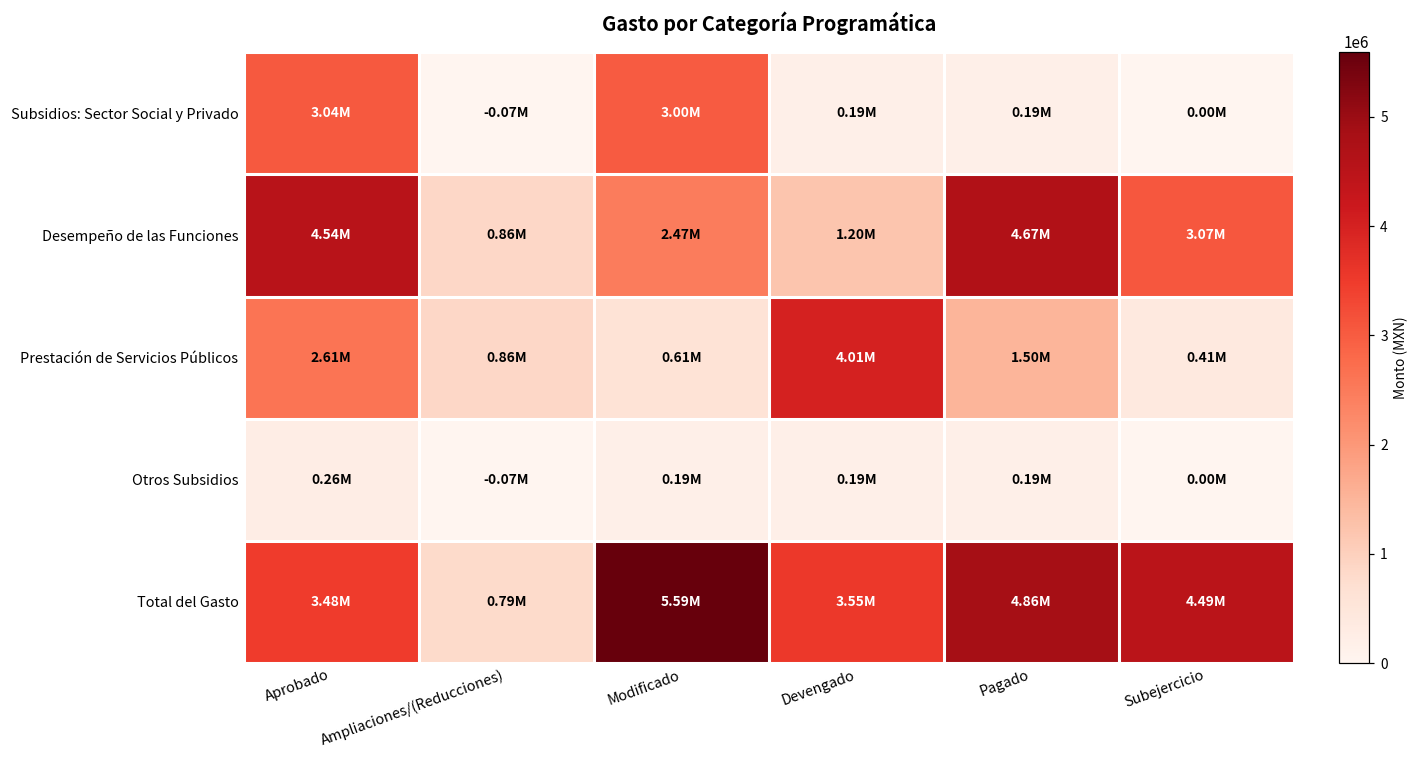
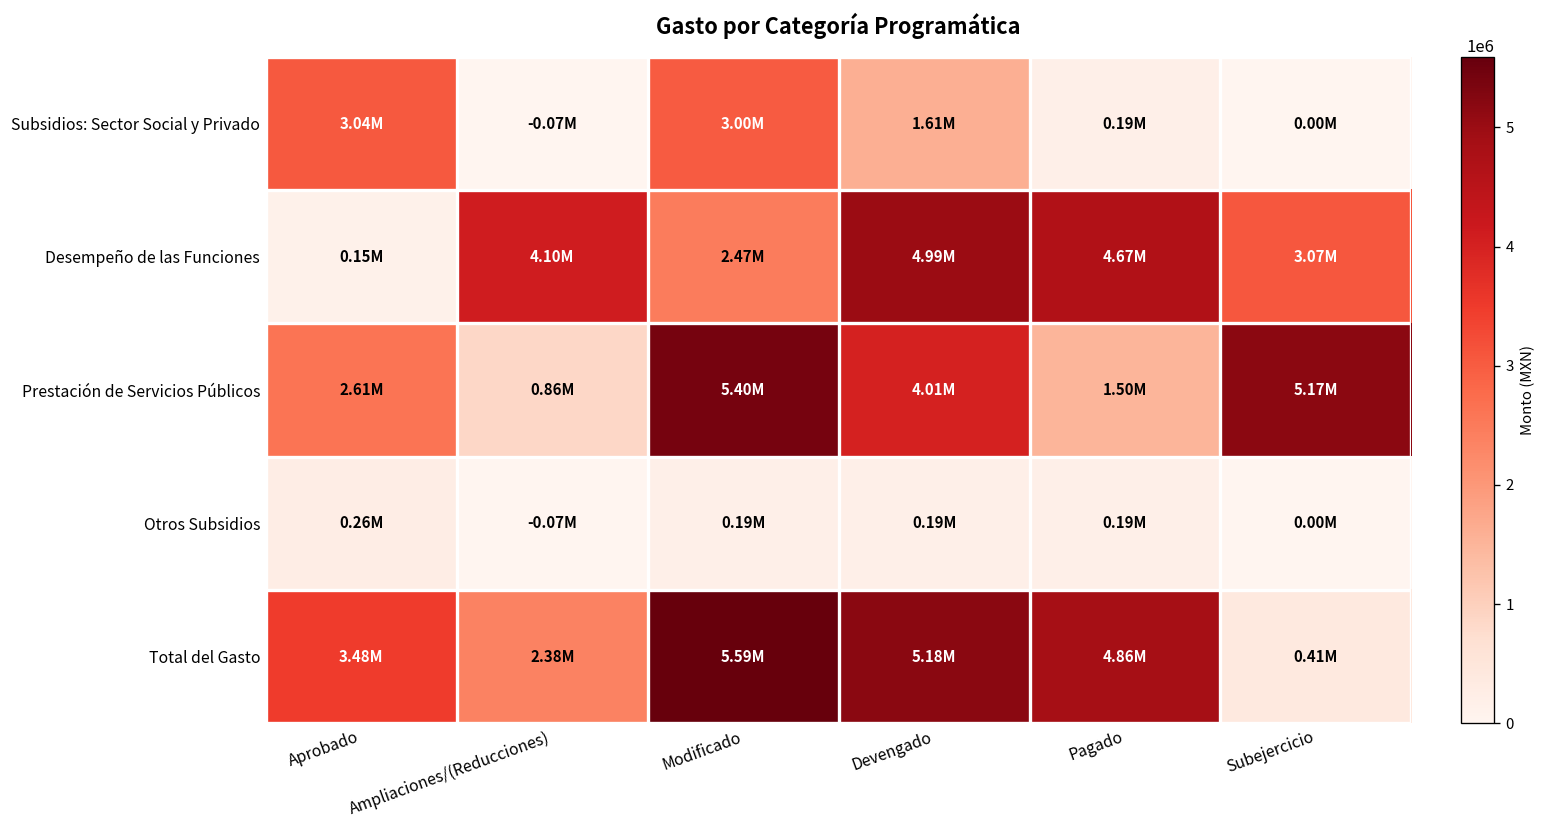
  {
    "Subsidios: Sector Social y Privado": {
      "Aprobado": "3.04M",
      "Ampliaciones/(Reducciones)": "-0.07M",
      "Modificado": "3.00M",
-     "Devengado": "0.19M",
+     "Devengado": "1.61M",
      "Pagado": "0.19M",
      "Subejercicio": "0.00M"
    },
    "Desempeño de las Funciones": {
-     "Aprobado": "4.54M",
-     "Ampliaciones/(Reducciones)": "0.86M",
+     "Aprobado": "0.15M",
+     "Ampliaciones/(Reducciones)": "4.10M",
      "Modificado": "2.47M",
-     "Devengado": "1.20M",
+     "Devengado": "4.99M",
      "Pagado": "4.67M",
      "Subejercicio": "3.07M"
    },
    "Prestación de Servicios Públicos": {
      "Aprobado": "2.61M",
      "Ampliaciones/(Reducciones)": "0.86M",
-     "Modificado": "0.61M",
+     "Modificado": "5.40M",
      "Devengado": "4.01M",
      "Pagado": "1.50M",
-     "Subejercicio": "0.41M"
+     "Subejercicio": "5.17M"
    },
    "Otros Subsidios": {
      "Aprobado": "0.26M",
      "Ampliaciones/(Reducciones)": "-0.07M",
      "Modificado": "0.19M",
      "Devengado": "0.19M",
      "Pagado": "0.19M",
      "Subejercicio": "0.00M"
    },
    "Total del Gasto": {
      "Aprobado": "3.48M",
-     "Ampliaciones/(Reducciones)": "0.79M",
+     "Ampliaciones/(Reducciones)": "2.38M",
      "Modificado": "5.59M",
-     "Devengado": "3.55M",
+     "Devengado": "5.18M",
      "Pagado": "4.86M",
-     "Subejercicio": "4.49M"
+     "Subejercicio": "0.41M"
    }
  }
